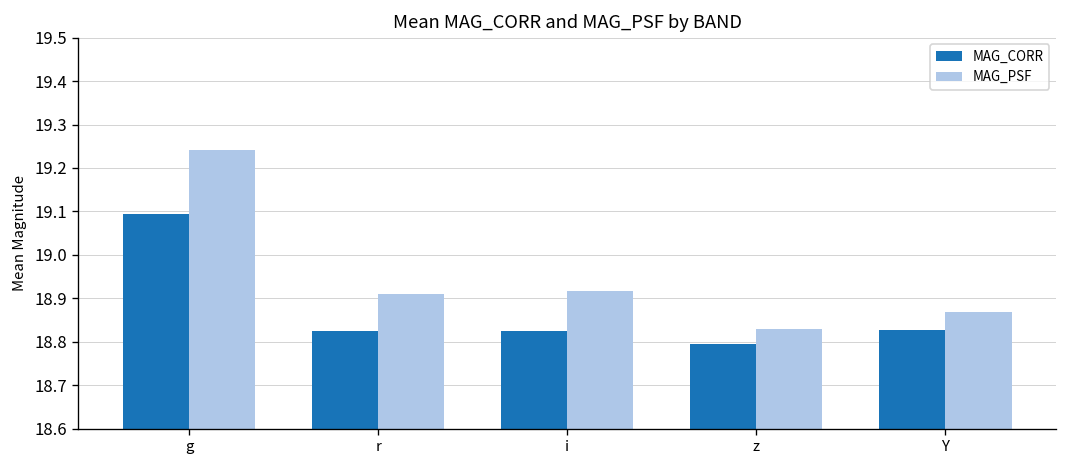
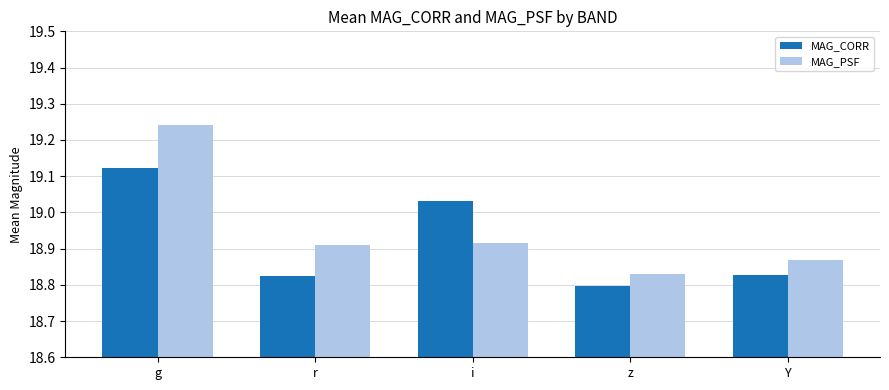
  {
    "MAG_CORR": {
-     "g": 19.09,
+     "g": 19.12,
      "r": 18.82,
-     "i": 18.83,
+     "i": 19.03,
      "z": 18.80,
      "Y": 18.83
    },
    "MAG_PSF": {
      "g": 19.24,
      "r": 18.91,
      "i": 18.92,
      "z": 18.83,
      "Y": 18.87
    }
  }
